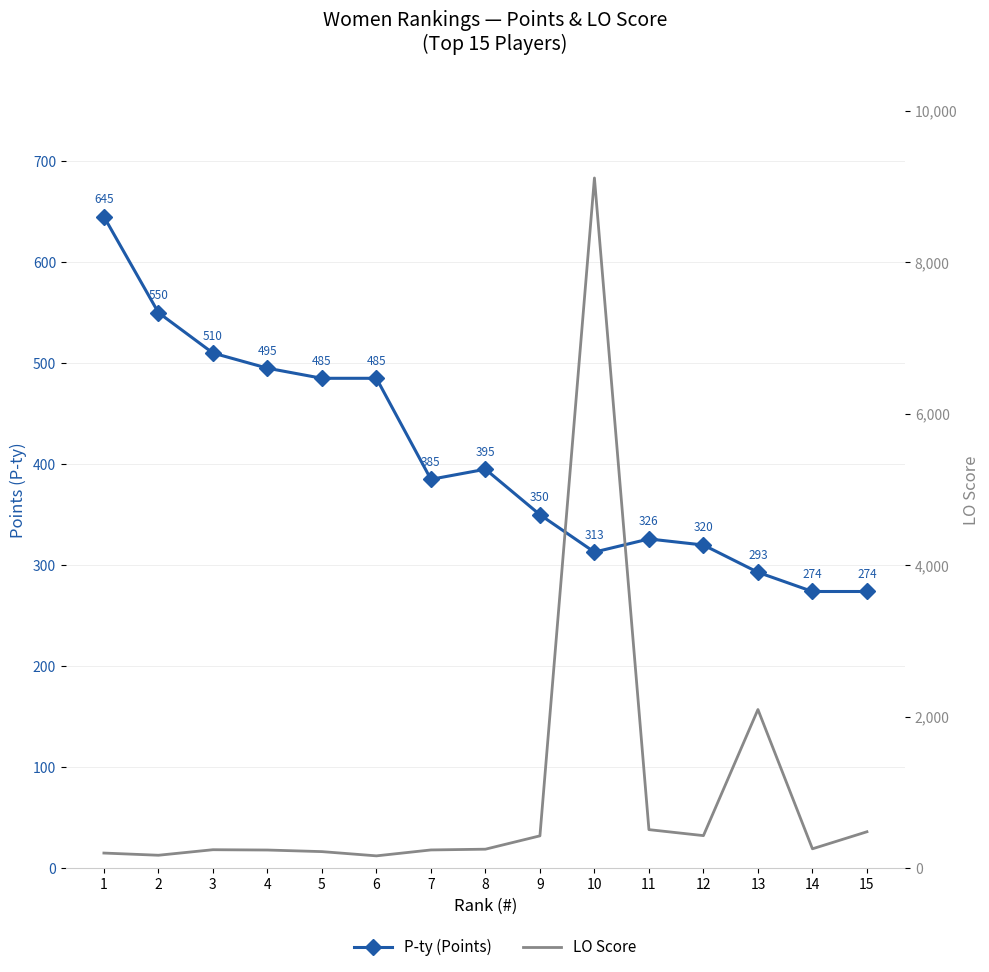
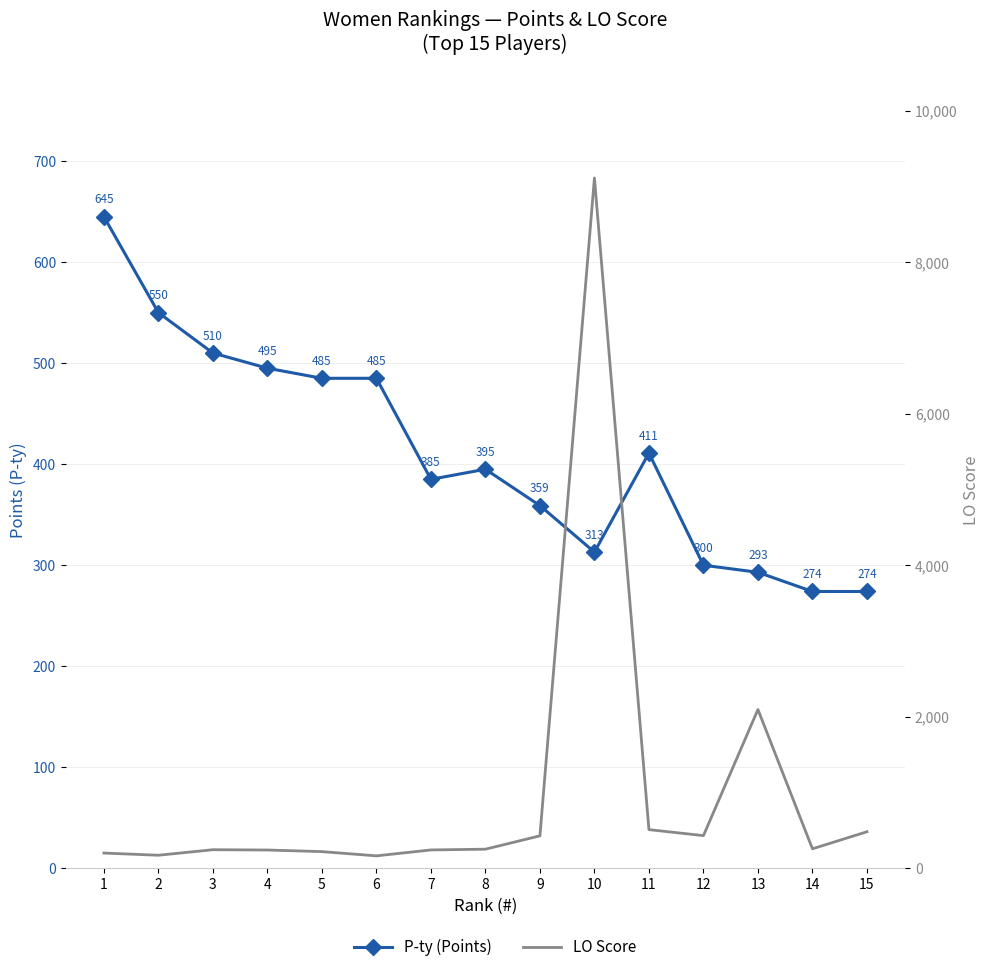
  {
    "P-ty (Points)": {
      "1": 645,
      "2": 550,
      "3": 510,
      "4": 495,
      "5": 485,
      "6": 485,
      "7": 385,
      "8": 395,
-     "9": 350,
+     "9": 359,
      "10": 313,
-     "11": 326,
-     "12": 320,
+     "11": 411,
+     "12": 300,
      "13": 293,
      "14": 274,
      "15": 274
    }
  }
